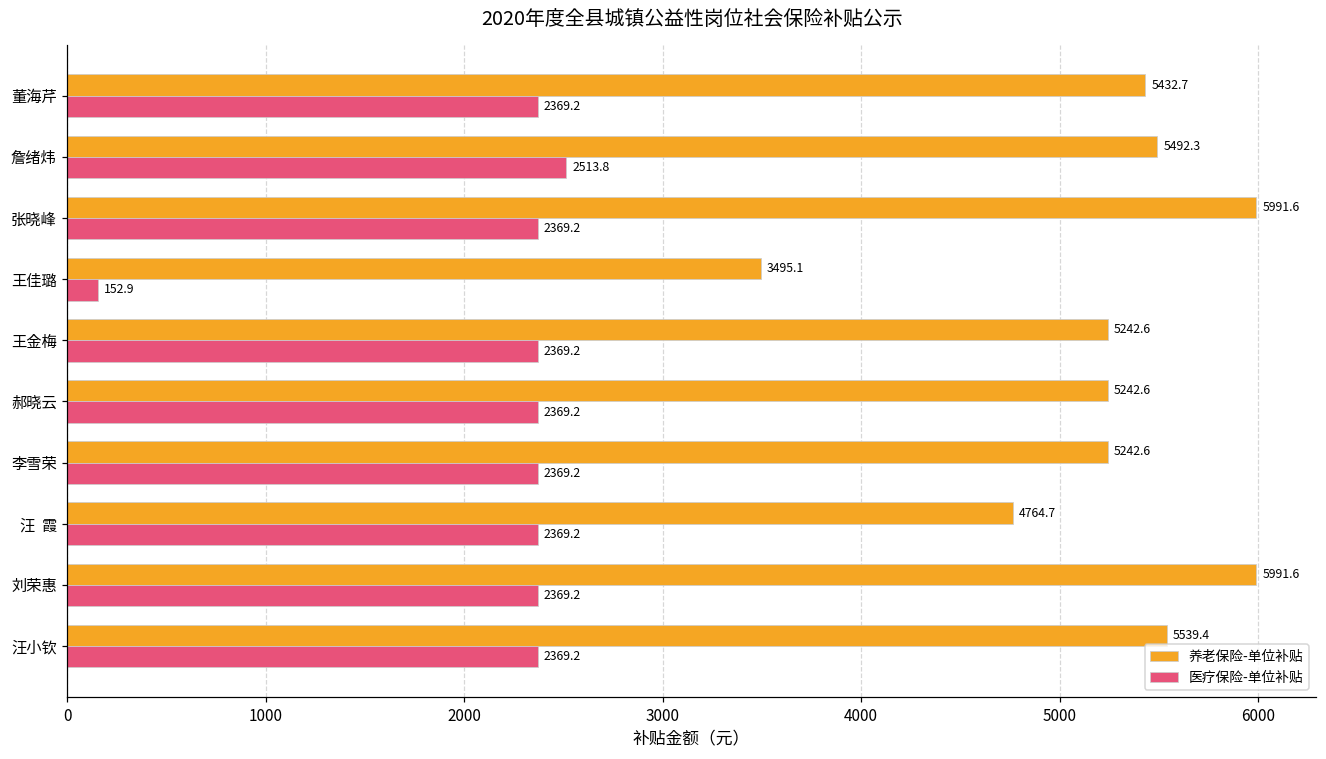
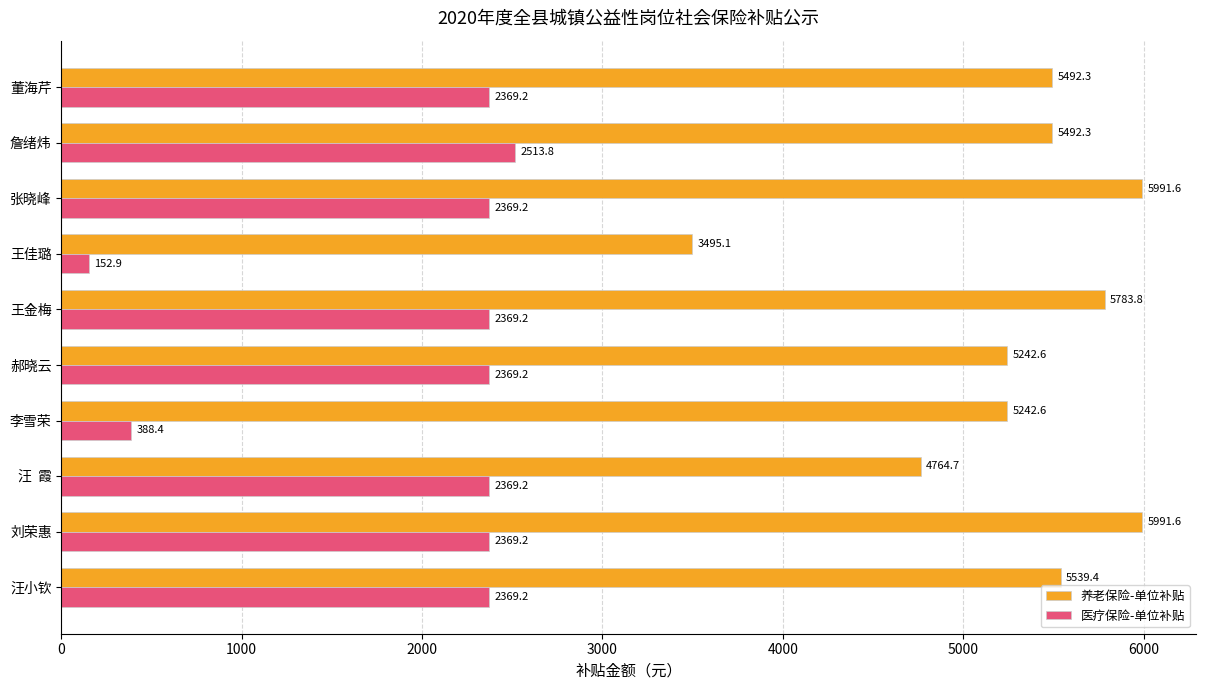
  {
    "养老保险-单位补贴": {
-     "董海芹": 5432.7,
+     "董海芹": 5492.3,
      "詹绪炜": 5492.3,
      "张晓峰": 5991.6,
      "王佳璐": 3495.1,
-     "王金梅": 5242.6,
+     "王金梅": 5783.8,
      "郝晓云": 5242.6,
      "李雪荣": 5242.6,
      "汪 霞": 4764.7,
      "刘荣惠": 5991.6,
      "汪小钦": 5539.4
    },
    "医疗保险-单位补贴": {
      "董海芹": 2369.2,
      "詹绪炜": 2513.8,
      "张晓峰": 2369.2,
      "王佳璐": 152.9,
      "王金梅": 2369.2,
      "郝晓云": 2369.2,
-     "李雪荣": 2369.2,
+     "李雪荣": 388.4,
      "汪 霞": 2369.2,
      "刘荣惠": 2369.2,
      "汪小钦": 2369.2
    }
  }
